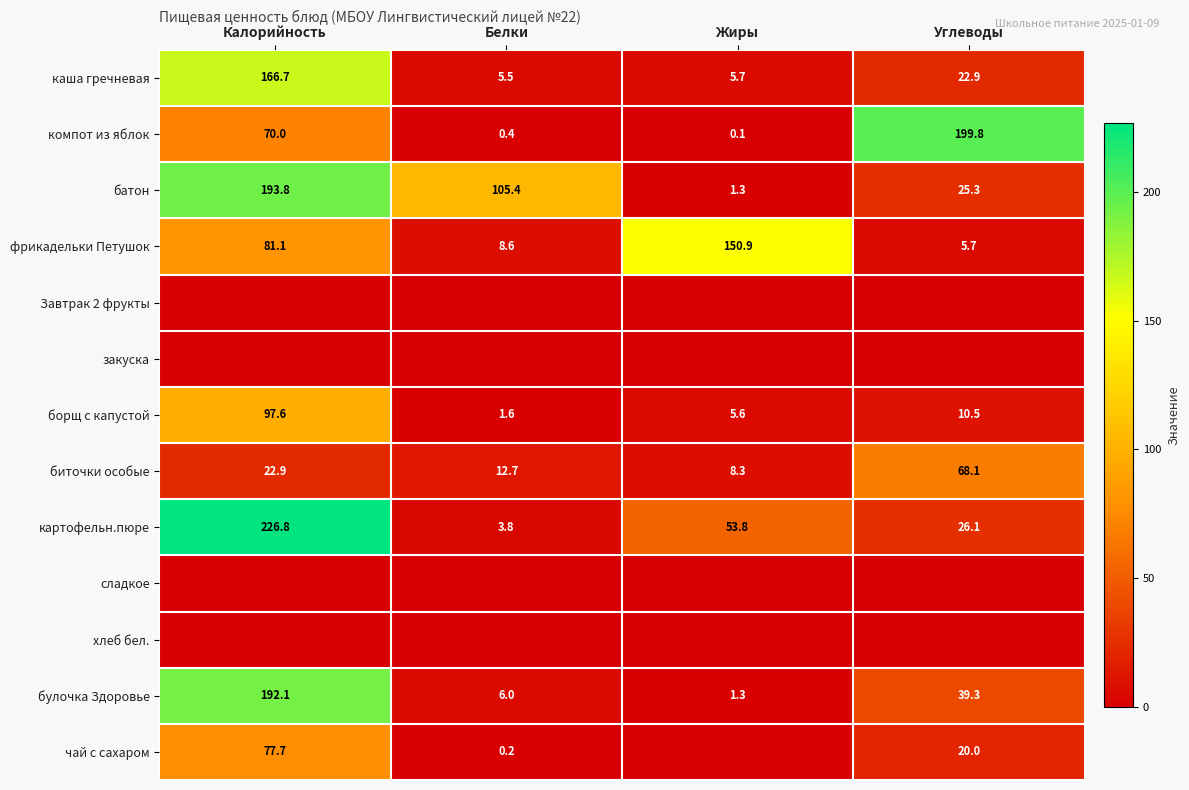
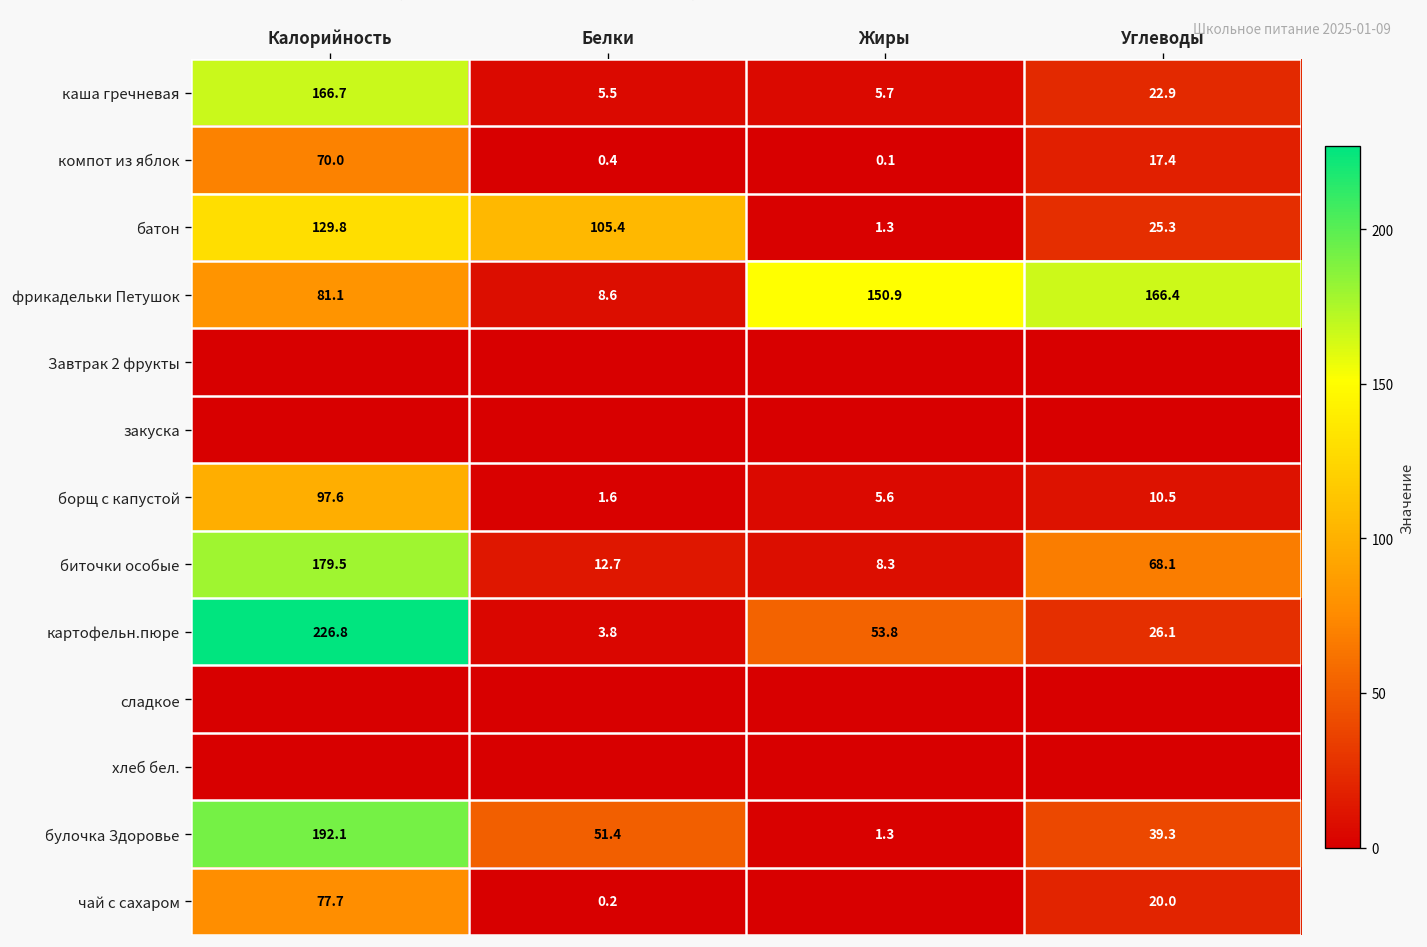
  {
    "каша гречневая": {
      "Калорийность": 166.7,
      "Белки": 5.5,
      "Жиры": 5.7,
      "Углеводы": 22.9
    },
    "компот из яблок": {
      "Калорийность": 70.0,
      "Белки": 0.4,
      "Жиры": 0.1,
-     "Углеводы": 199.8
+     "Углеводы": 17.4
    },
    "батон": {
-     "Калорийность": 193.8,
+     "Калорийность": 129.8,
      "Белки": 105.4,
      "Жиры": 1.3,
      "Углеводы": 25.3
    },
    "фрикадельки Петушок": {
      "Калорийность": 81.1,
      "Белки": 8.6,
      "Жиры": 150.9,
-     "Углеводы": 5.7
+     "Углеводы": 166.4
    },
    "борщ с капустой": {
      "Калорийность": 97.6,
      "Белки": 1.6,
      "Жиры": 5.6,
      "Углеводы": 10.5
    },
    "биточки особые": {
-     "Калорийность": 22.9,
+     "Калорийность": 179.5,
      "Белки": 12.7,
      "Жиры": 8.3,
      "Углеводы": 68.1
    },
    "картофельн.пюре": {
      "Калорийность": 226.8,
      "Белки": 3.8,
      "Жиры": 53.8,
      "Углеводы": 26.1
    },
    "булочка Здоровье": {
      "Калорийность": 192.1,
-     "Белки": 6.0,
+     "Белки": 51.4,
      "Жиры": 1.3,
      "Углеводы": 39.3
    },
    "чай с сахаром": {
      "Калорийность": 77.7,
      "Белки": 0.2,
      "Углеводы": 20.0
    }
  }
